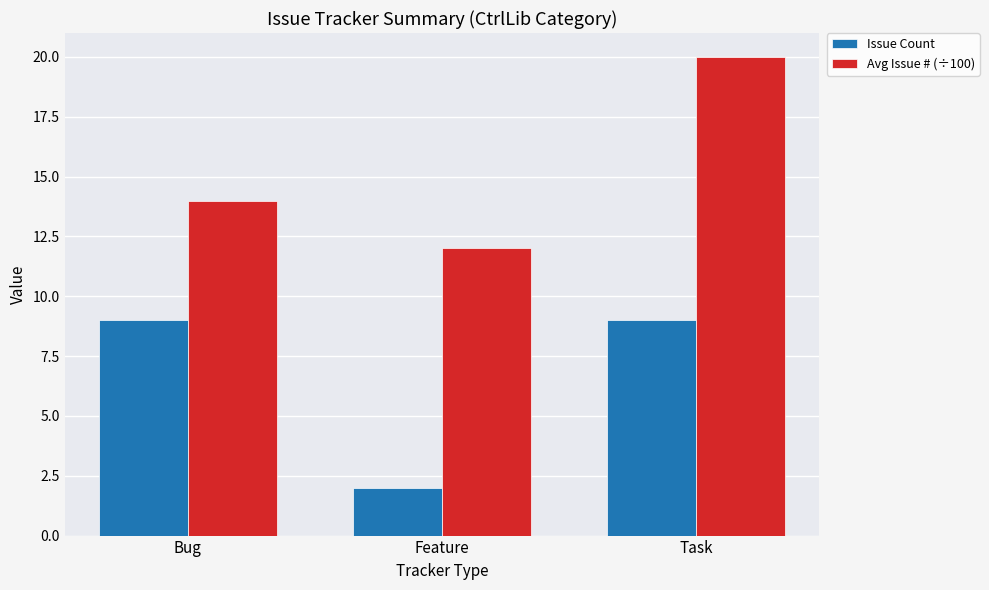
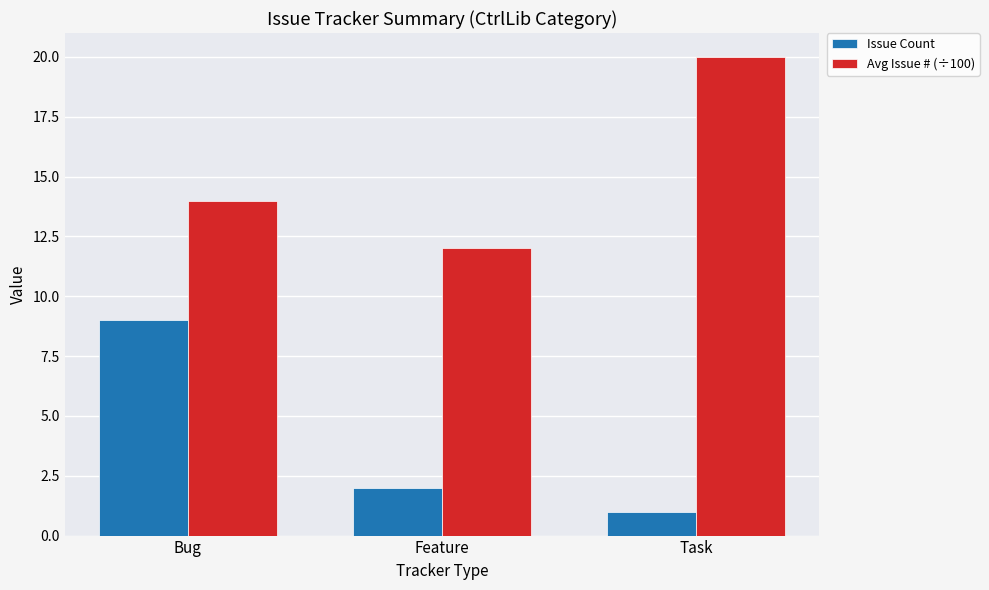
  {
    "Issue Count": {
      "Bug": 9,
      "Feature": 2,
-     "Task": 9
+     "Task": 1
    },
    "Avg Issue # (÷100)": {
      "Bug": 14,
      "Feature": 12,
      "Task": 20
    }
  }
